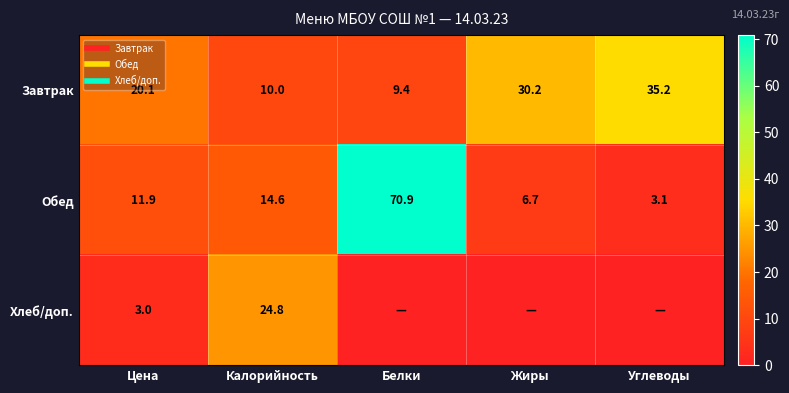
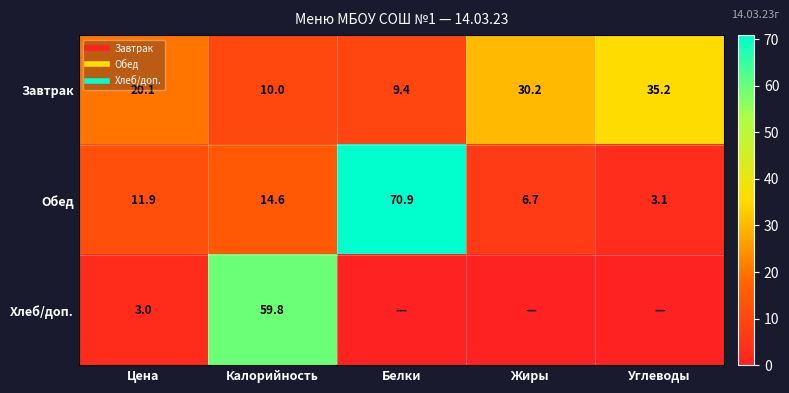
  {
    "Завтрак": {
      "Калорийность": 10.0,
      "Белки": 9.4,
      "Жиры": 30.2,
      "Углеводы": 35.2
    },
    "Обед": {
      "Цена": 11.9,
      "Калорийность": 14.6,
      "Белки": 70.9,
      "Жиры": 6.7,
      "Углеводы": 3.1
    },
    "Хлеб/доп.": {
      "Цена": 3.0,
-     "Калорийность": 24.8
+     "Калорийность": 59.8
    }
  }
